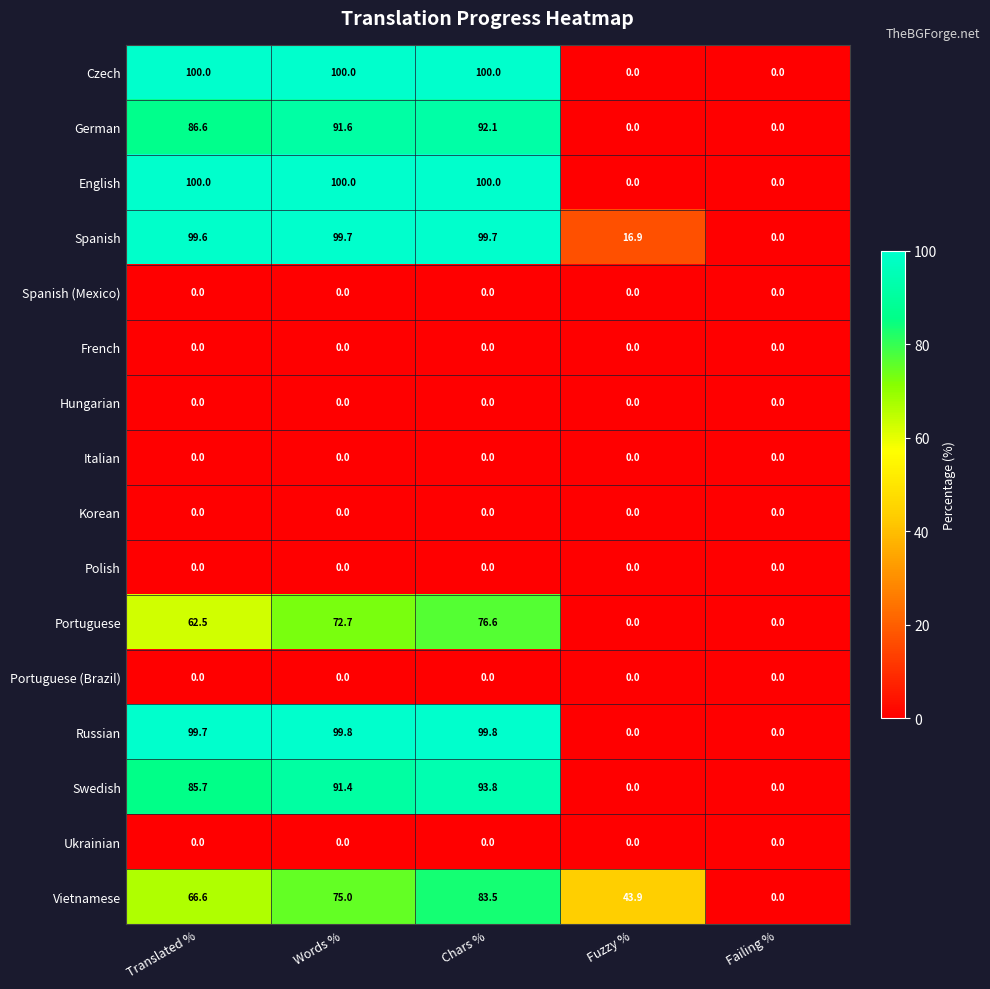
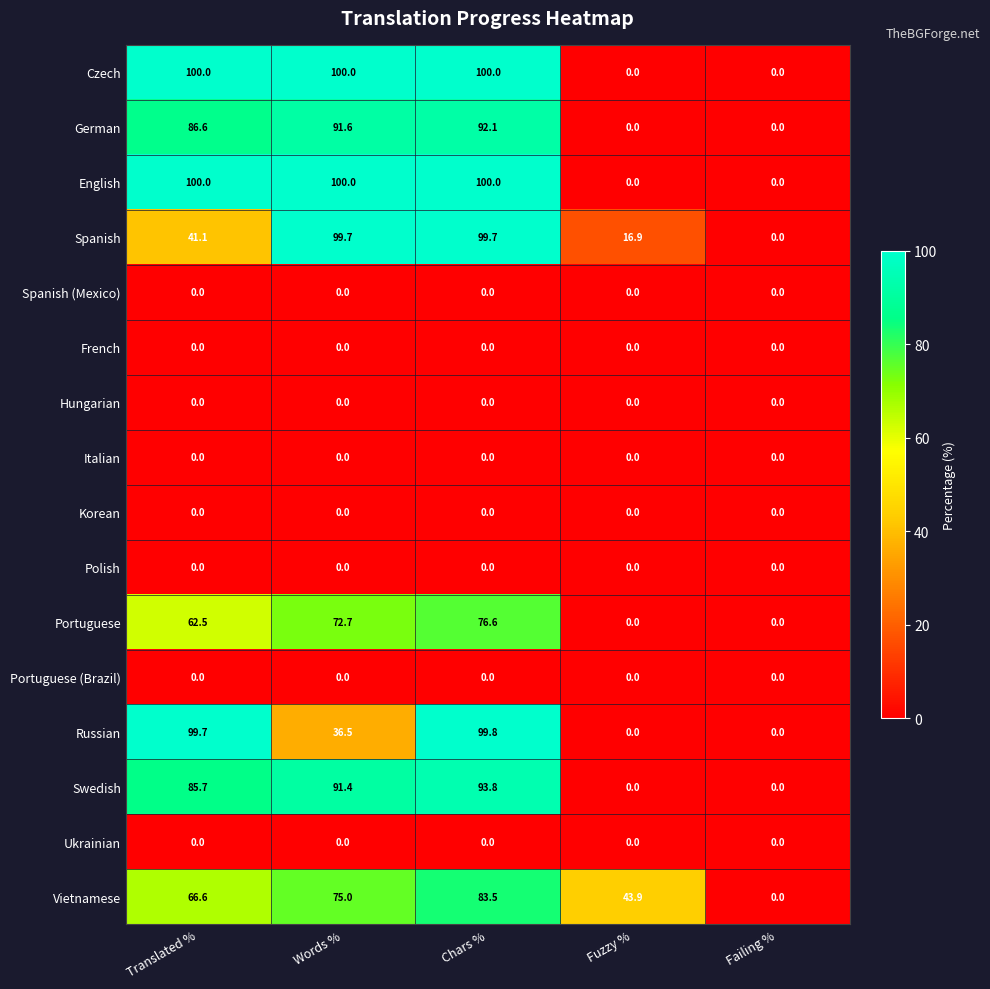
  {
    "Czech": {
      "Translated %": 100.0,
      "Words %": 100.0,
      "Chars %": 100.0,
      "Fuzzy %": 0.0,
      "Failing %": 0.0
    },
    "German": {
      "Translated %": 86.6,
      "Words %": 91.6,
      "Chars %": 92.1,
      "Fuzzy %": 0.0,
      "Failing %": 0.0
    },
    "English": {
      "Translated %": 100.0,
      "Words %": 100.0,
      "Chars %": 100.0,
      "Fuzzy %": 0.0,
      "Failing %": 0.0
    },
    "Spanish": {
-     "Translated %": 99.6,
+     "Translated %": 41.1,
      "Words %": 99.7,
      "Chars %": 99.7,
      "Fuzzy %": 16.9,
      "Failing %": 0.0
    },
    "Spanish (Mexico)": {
      "Translated %": 0.0,
      "Words %": 0.0,
      "Chars %": 0.0,
      "Fuzzy %": 0.0,
      "Failing %": 0.0
    },
    "French": {
      "Translated %": 0.0,
      "Words %": 0.0,
      "Chars %": 0.0,
      "Fuzzy %": 0.0,
      "Failing %": 0.0
    },
    "Hungarian": {
      "Translated %": 0.0,
      "Words %": 0.0,
      "Chars %": 0.0,
      "Fuzzy %": 0.0,
      "Failing %": 0.0
    },
    "Italian": {
      "Translated %": 0.0,
      "Words %": 0.0,
      "Chars %": 0.0,
      "Fuzzy %": 0.0,
      "Failing %": 0.0
    },
    "Korean": {
      "Translated %": 0.0,
      "Words %": 0.0,
      "Chars %": 0.0,
      "Fuzzy %": 0.0,
      "Failing %": 0.0
    },
    "Polish": {
      "Translated %": 0.0,
      "Words %": 0.0,
      "Chars %": 0.0,
      "Fuzzy %": 0.0,
      "Failing %": 0.0
    },
    "Portuguese": {
      "Translated %": 62.5,
      "Words %": 72.7,
      "Chars %": 76.6,
      "Fuzzy %": 0.0,
      "Failing %": 0.0
    },
    "Portuguese (Brazil)": {
      "Translated %": 0.0,
      "Words %": 0.0,
      "Chars %": 0.0,
      "Fuzzy %": 0.0,
      "Failing %": 0.0
    },
    "Russian": {
      "Translated %": 99.7,
-     "Words %": 99.8,
+     "Words %": 36.5,
      "Chars %": 99.8,
      "Fuzzy %": 0.0,
      "Failing %": 0.0
    },
    "Swedish": {
      "Translated %": 85.7,
      "Words %": 91.4,
      "Chars %": 93.8,
      "Fuzzy %": 0.0,
      "Failing %": 0.0
    },
    "Ukrainian": {
      "Translated %": 0.0,
      "Words %": 0.0,
      "Chars %": 0.0,
      "Fuzzy %": 0.0,
      "Failing %": 0.0
    },
    "Vietnamese": {
      "Translated %": 66.6,
      "Words %": 75.0,
      "Chars %": 83.5,
      "Fuzzy %": 43.9,
      "Failing %": 0.0
    }
  }
